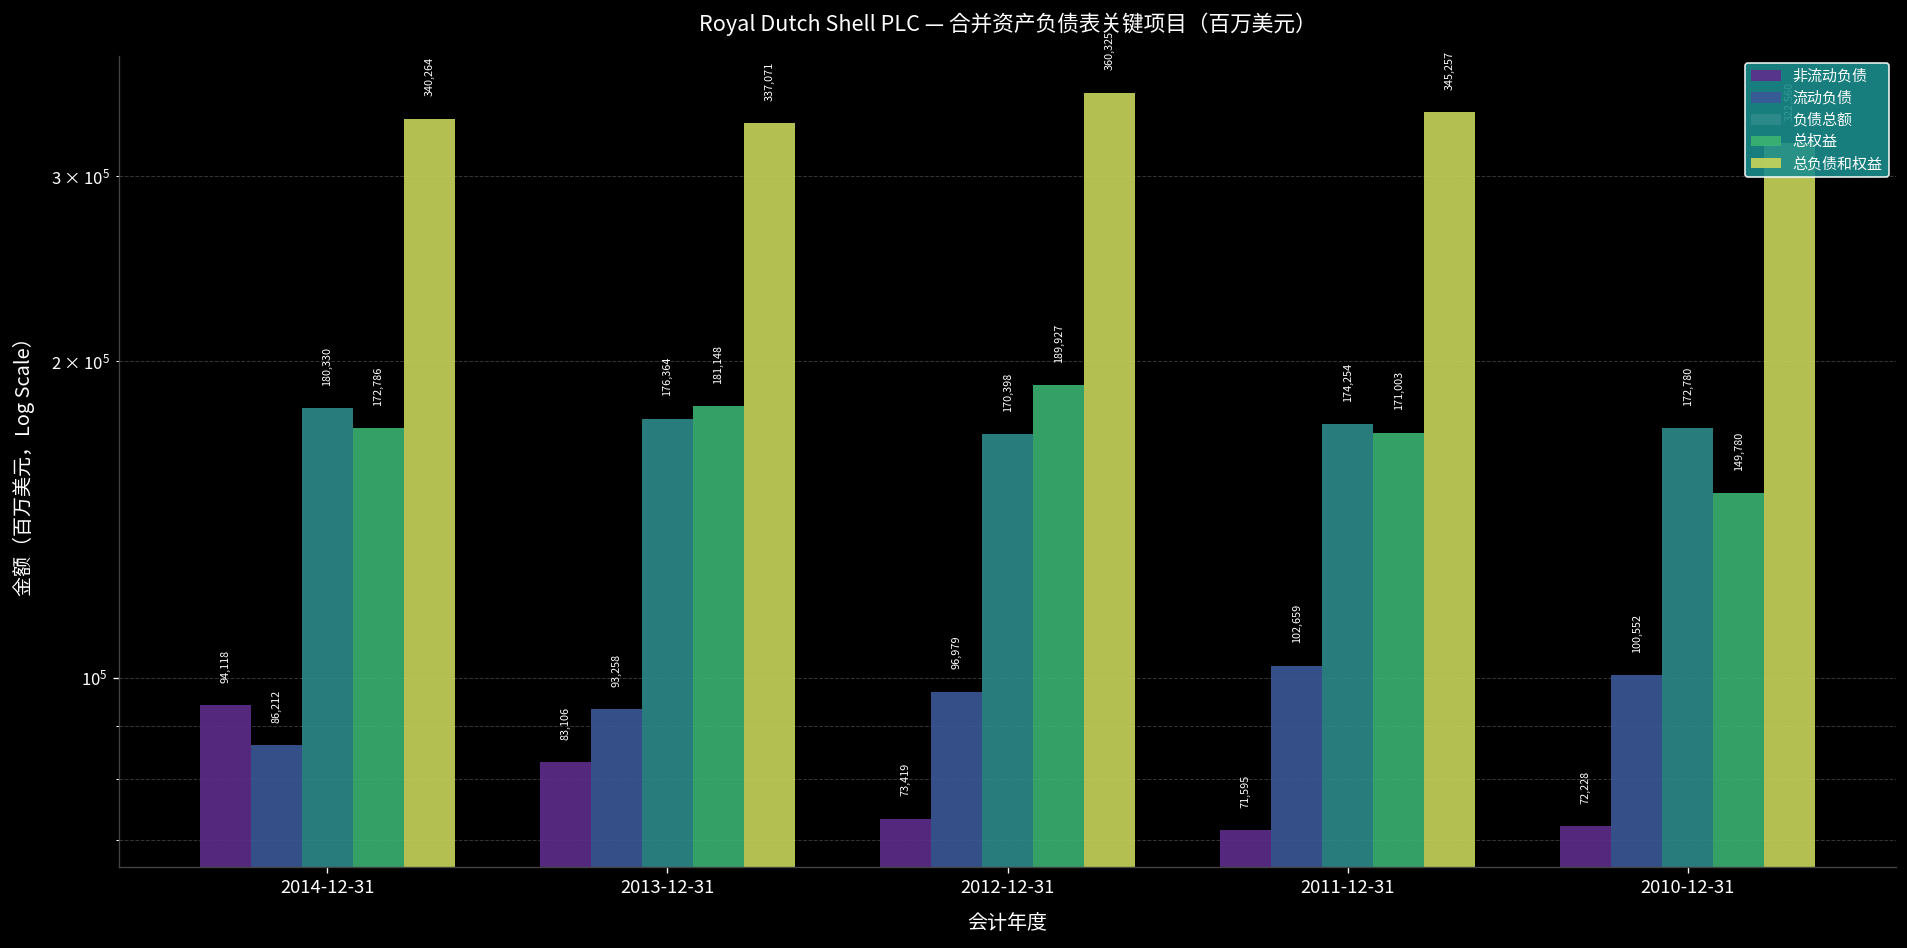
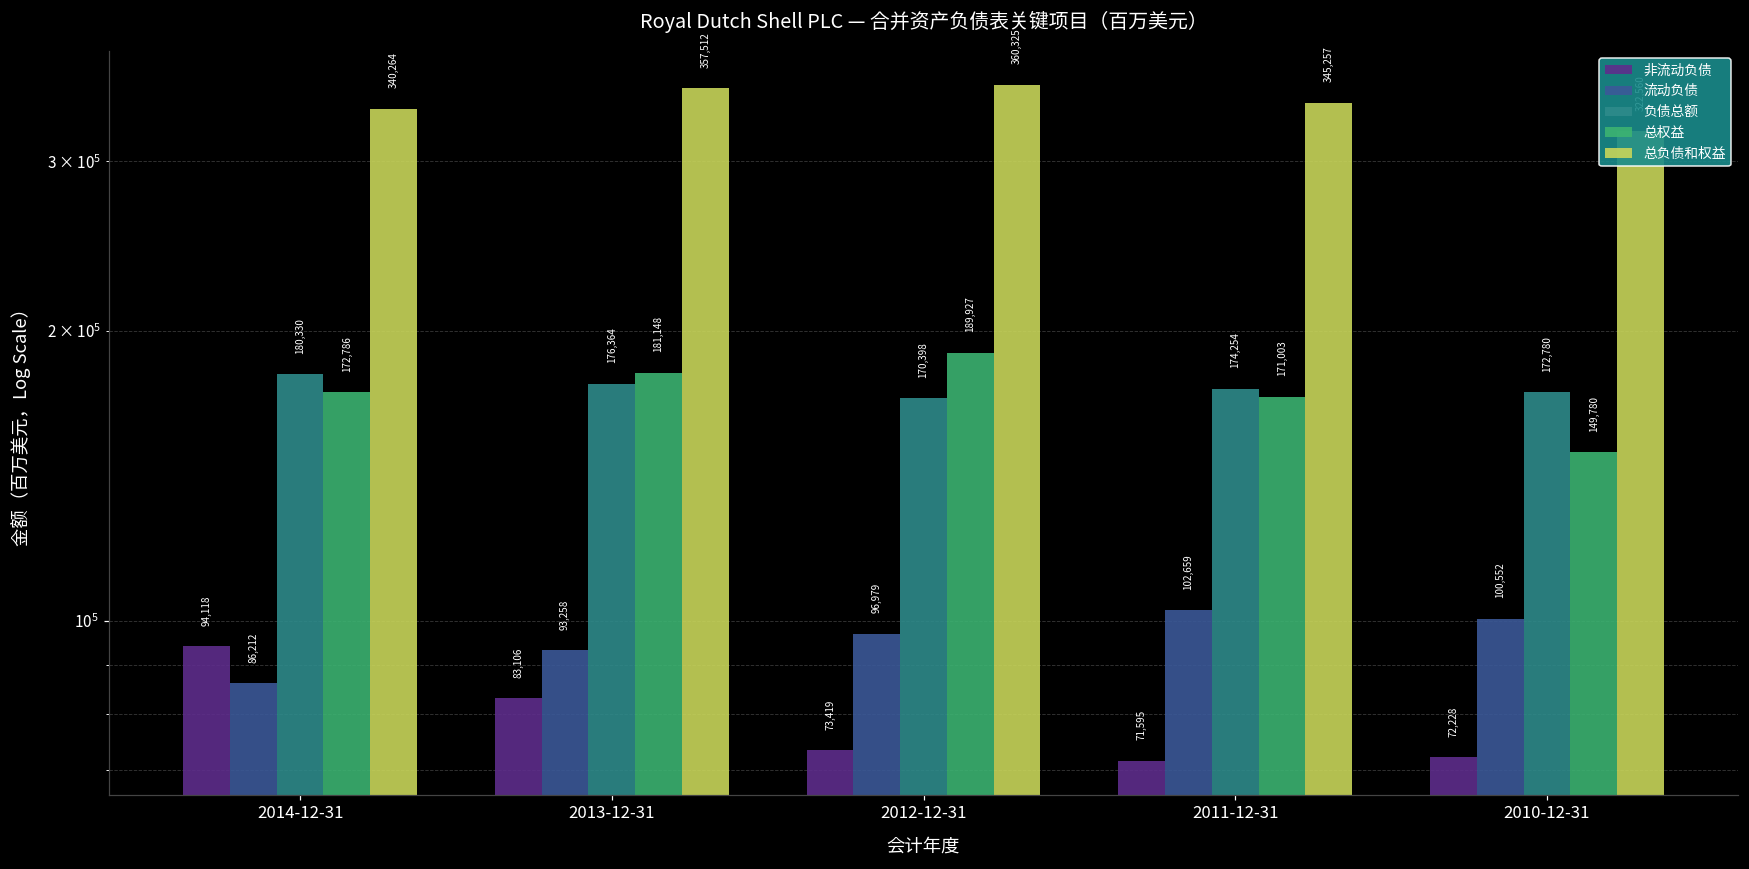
  {
    "总负债和权益": {
-     "2013-12-31": "337,071",
+     "2013-12-31": "357,512",
      "2012-12-31": "360,325",
      "2011-12-31": "345,257"
    }
  }
